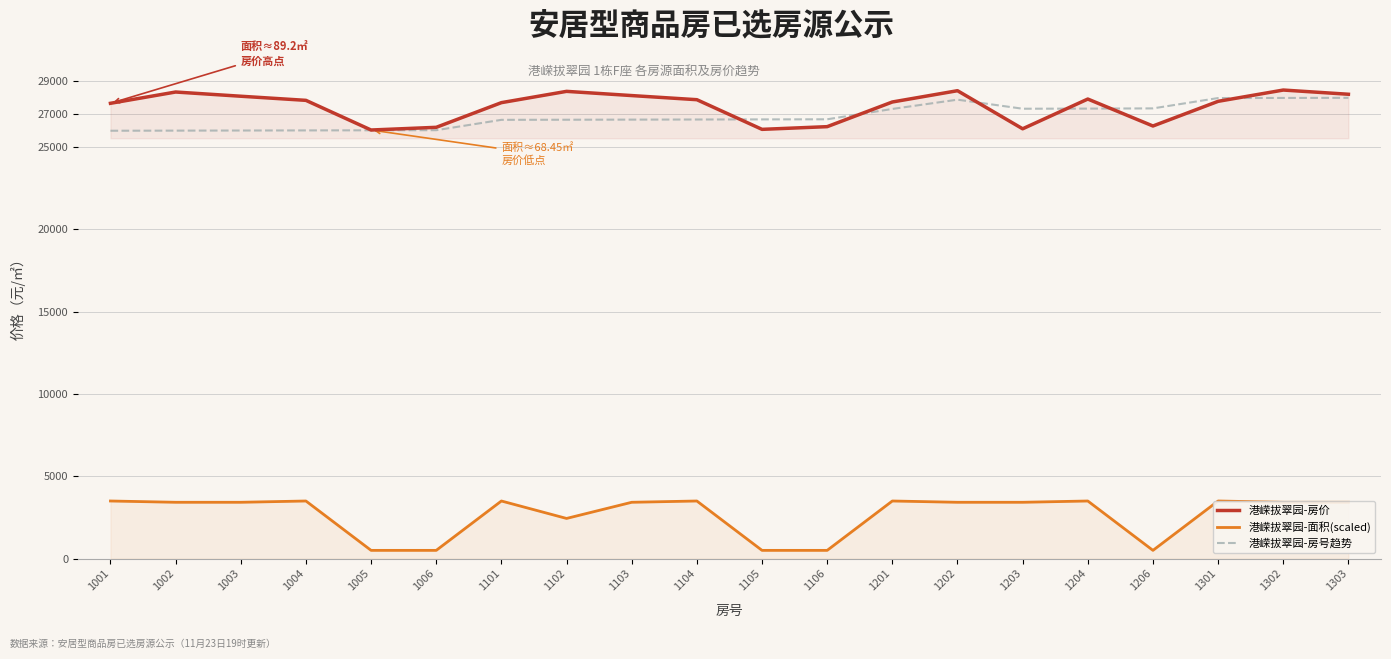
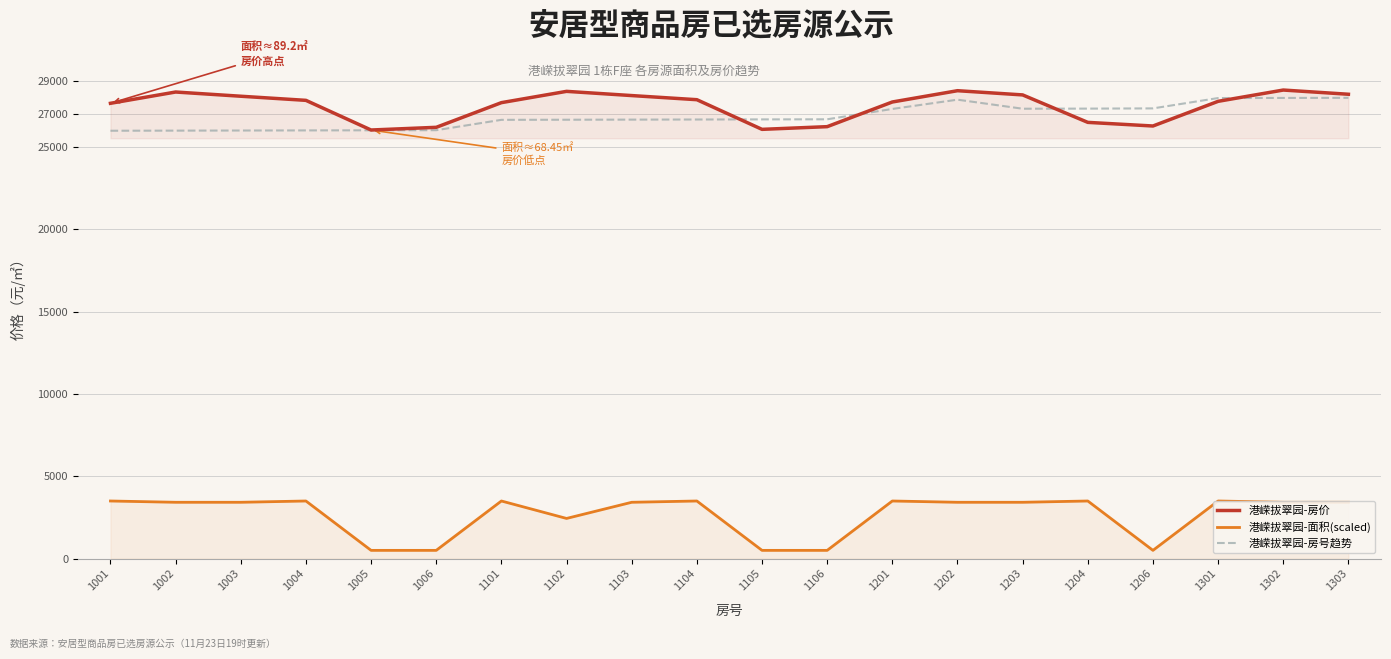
  {
    "港嵘拔翠园-房价": {
      "1001": 27700,
      "1006": 26200,
      "1101": 27700,
      "1102": 28400,
      "1103": 28100,
      "1104": 27900,
      "1105": 26100,
      "1106": 26200,
      "1201": 27700,
      "1202": 28400,
-     "1203": 26100,
-     "1204": 27900,
+     "1203": 28200,
+     "1204": 26500,
      "1206": 26300,
      "1301": 27800,
      "1302": 28500,
      "1303": 28200
    },
    "港嵘拔翠园-面积(scaled)": {
      "1001": 3500,
      "1002": 3400,
      "1003": 3400,
      "1004": 3500,
      "1005": 500,
      "1006": 500,
      "1101": 3500,
      "1102": 2400,
      "1103": 3400,
      "1104": 3500,
      "1105": 500,
      "1106": 500,
      "1201": 3500,
      "1202": 3400,
      "1203": 3400,
      "1204": 3500,
      "1206": 500
    },
    "港嵘拔翠园-房号趋势": {
      "1001": 26000,
      "1002": 26000,
      "1003": 26000,
      "1004": 26000,
      "1101": 26700,
      "1102": 26700,
      "1103": 26700,
      "1104": 26700,
      "1105": 26700,
      "1106": 26700,
      "1201": 27300,
      "1202": 27900,
      "1203": 27300,
      "1204": 27300,
      "1206": 27400,
      "1301": 28000,
      "1302": 28000,
      "1303": 28000
    }
  }
